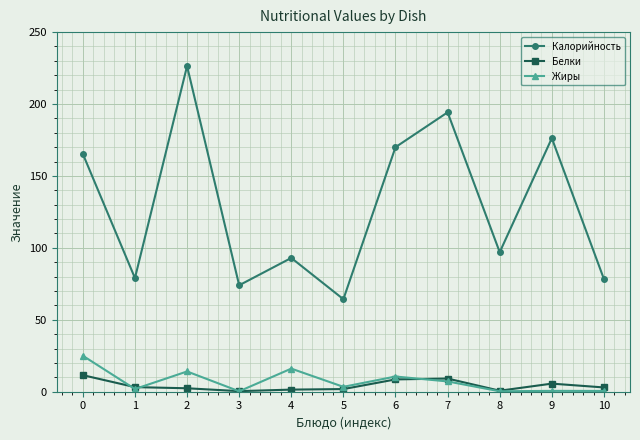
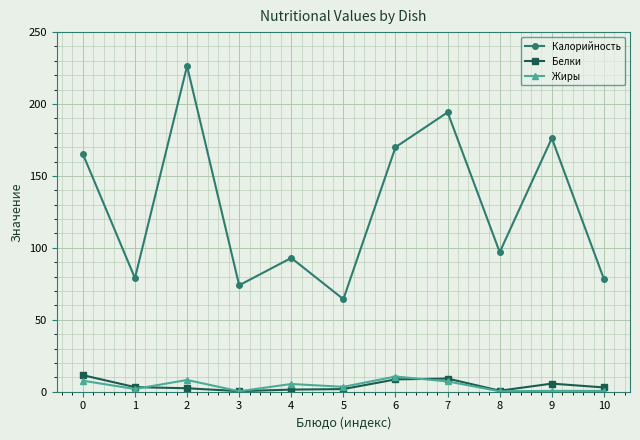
  {
    "Жиры": {
-     "0": 25,
-     "2": 14,
-     "4": 16,
+     "0": 8,
+     "2": 8,
+     "4": 5,
      "6": 11,
      "7": 7,
      "9": 1,
      "10": 1
    }
  }
